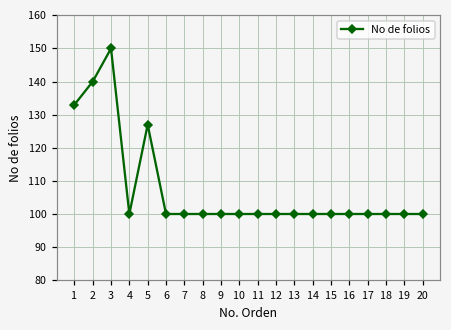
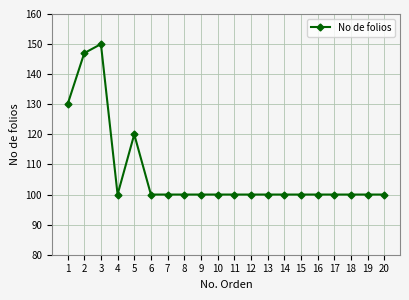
  {
-   "1": 133,
-   "2": 140,
+   "1": 130,
+   "2": 147,
    "3": 150,
    "4": 100,
-   "5": 127,
+   "5": 120,
    "6": 100,
    "7": 100,
    "8": 100,
    "9": 100,
    "10": 100,
    "11": 100,
    "12": 100,
    "13": 100,
    "14": 100,
    "15": 100,
    "16": 100,
    "17": 100,
    "18": 100,
    "19": 100,
    "20": 100
  }
